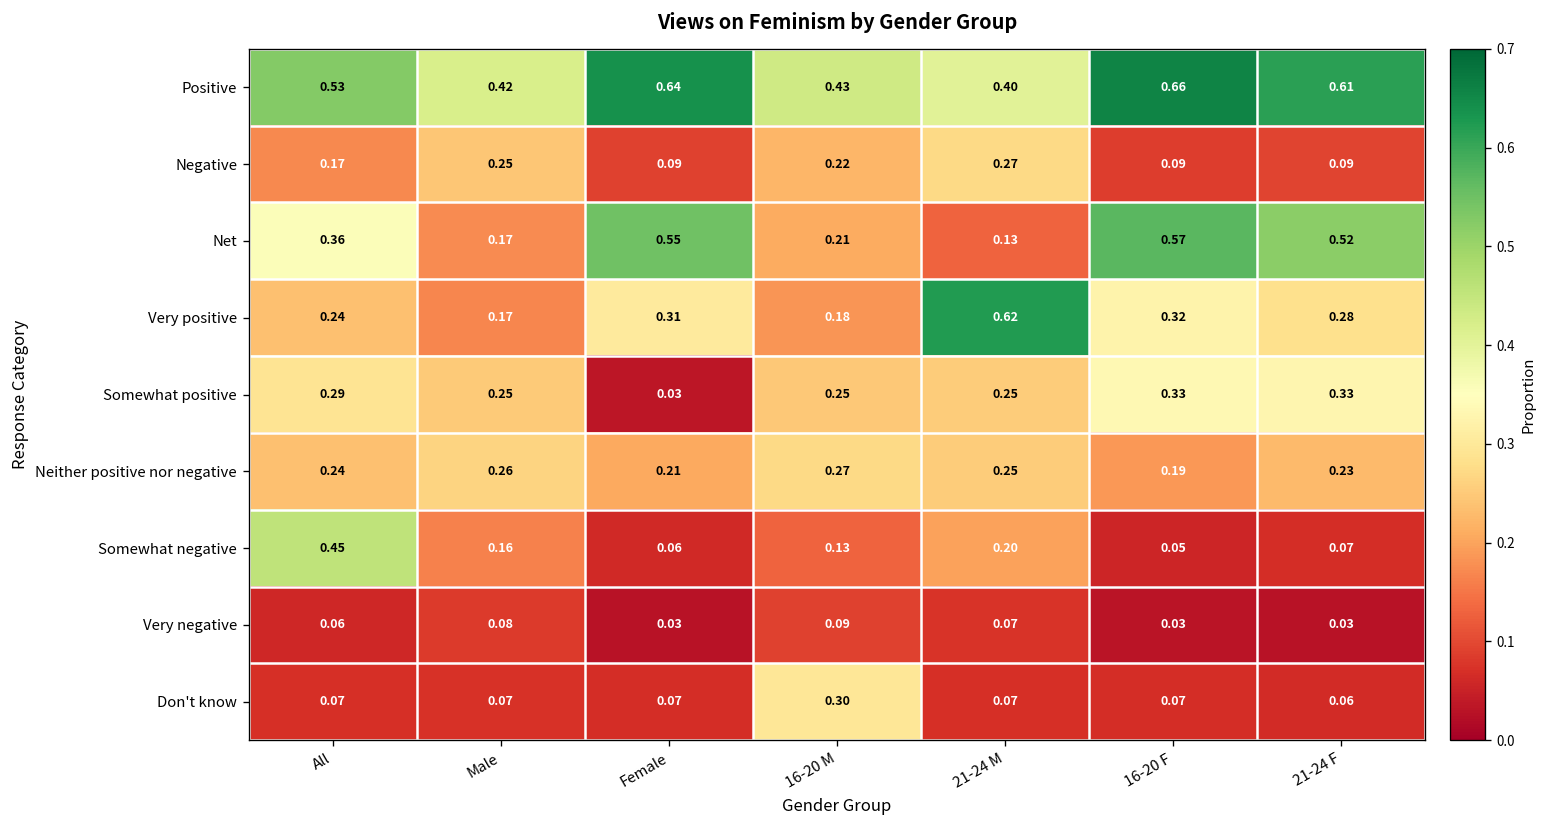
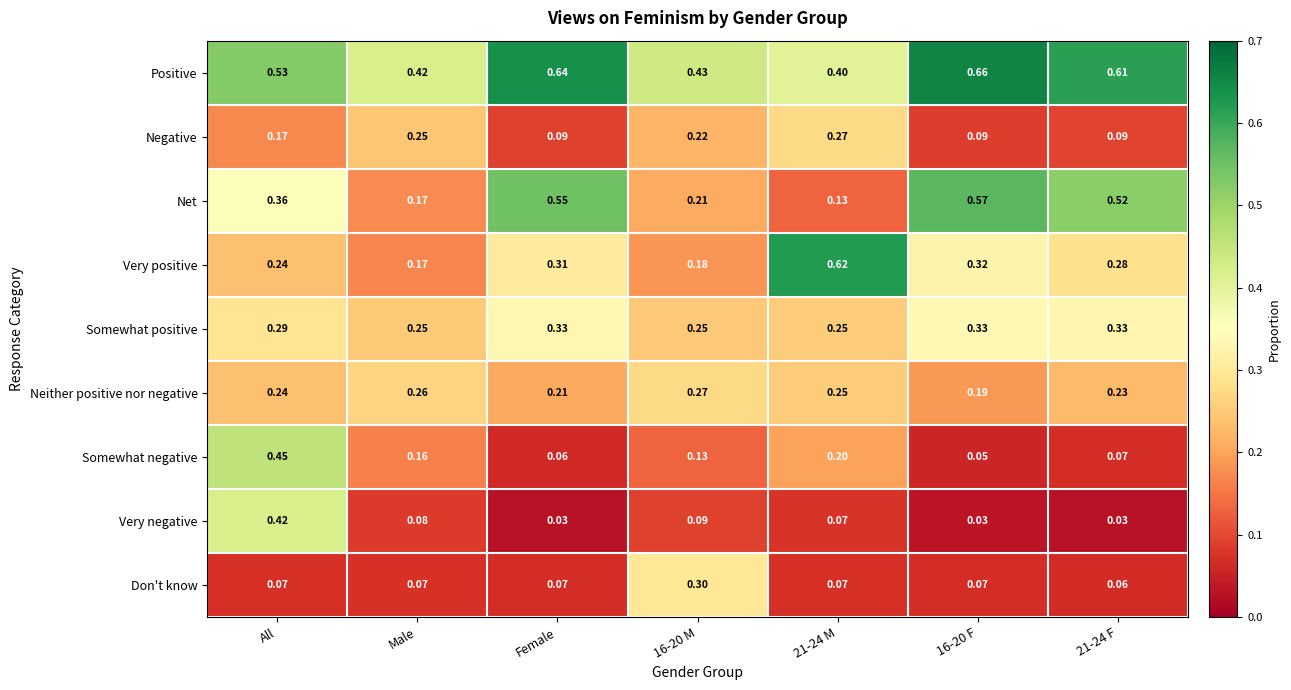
  {
    "Positive": {
      "All": 0.53,
      "Male": 0.42,
      "Female": 0.64,
      "16-20 M": 0.43,
      "21-24 M": 0.40,
      "16-20 F": 0.66,
      "21-24 F": 0.61
    },
    "Negative": {
      "All": 0.17,
      "Male": 0.25,
      "Female": 0.09,
      "16-20 M": 0.22,
      "21-24 M": 0.27,
      "16-20 F": 0.09,
      "21-24 F": 0.09
    },
    "Net": {
      "All": 0.36,
      "Male": 0.17,
      "Female": 0.55,
      "16-20 M": 0.21,
      "21-24 M": 0.13,
      "16-20 F": 0.57,
      "21-24 F": 0.52
    },
    "Very positive": {
      "All": 0.24,
      "Male": 0.17,
      "Female": 0.31,
      "16-20 M": 0.18,
      "21-24 M": 0.62,
      "16-20 F": 0.32,
      "21-24 F": 0.28
    },
    "Somewhat positive": {
      "All": 0.29,
      "Male": 0.25,
-     "Female": 0.03,
+     "Female": 0.33,
      "16-20 M": 0.25,
      "21-24 M": 0.25,
      "16-20 F": 0.33,
      "21-24 F": 0.33
    },
    "Neither positive nor negative": {
      "All": 0.24,
      "Male": 0.26,
      "Female": 0.21,
      "16-20 M": 0.27,
      "21-24 M": 0.25,
      "16-20 F": 0.19,
      "21-24 F": 0.23
    },
    "Somewhat negative": {
      "All": 0.45,
      "Male": 0.16,
      "Female": 0.06,
      "16-20 M": 0.13,
      "21-24 M": 0.20,
      "16-20 F": 0.05,
      "21-24 F": 0.07
    },
    "Very negative": {
-     "All": 0.06,
+     "All": 0.42,
      "Male": 0.08,
      "Female": 0.03,
      "16-20 M": 0.09,
      "21-24 M": 0.07,
      "16-20 F": 0.03,
      "21-24 F": 0.03
    },
    "Don't know": {
      "All": 0.07,
      "Male": 0.07,
      "Female": 0.07,
      "16-20 M": 0.30,
      "21-24 M": 0.07,
      "16-20 F": 0.07,
      "21-24 F": 0.06
    }
  }
